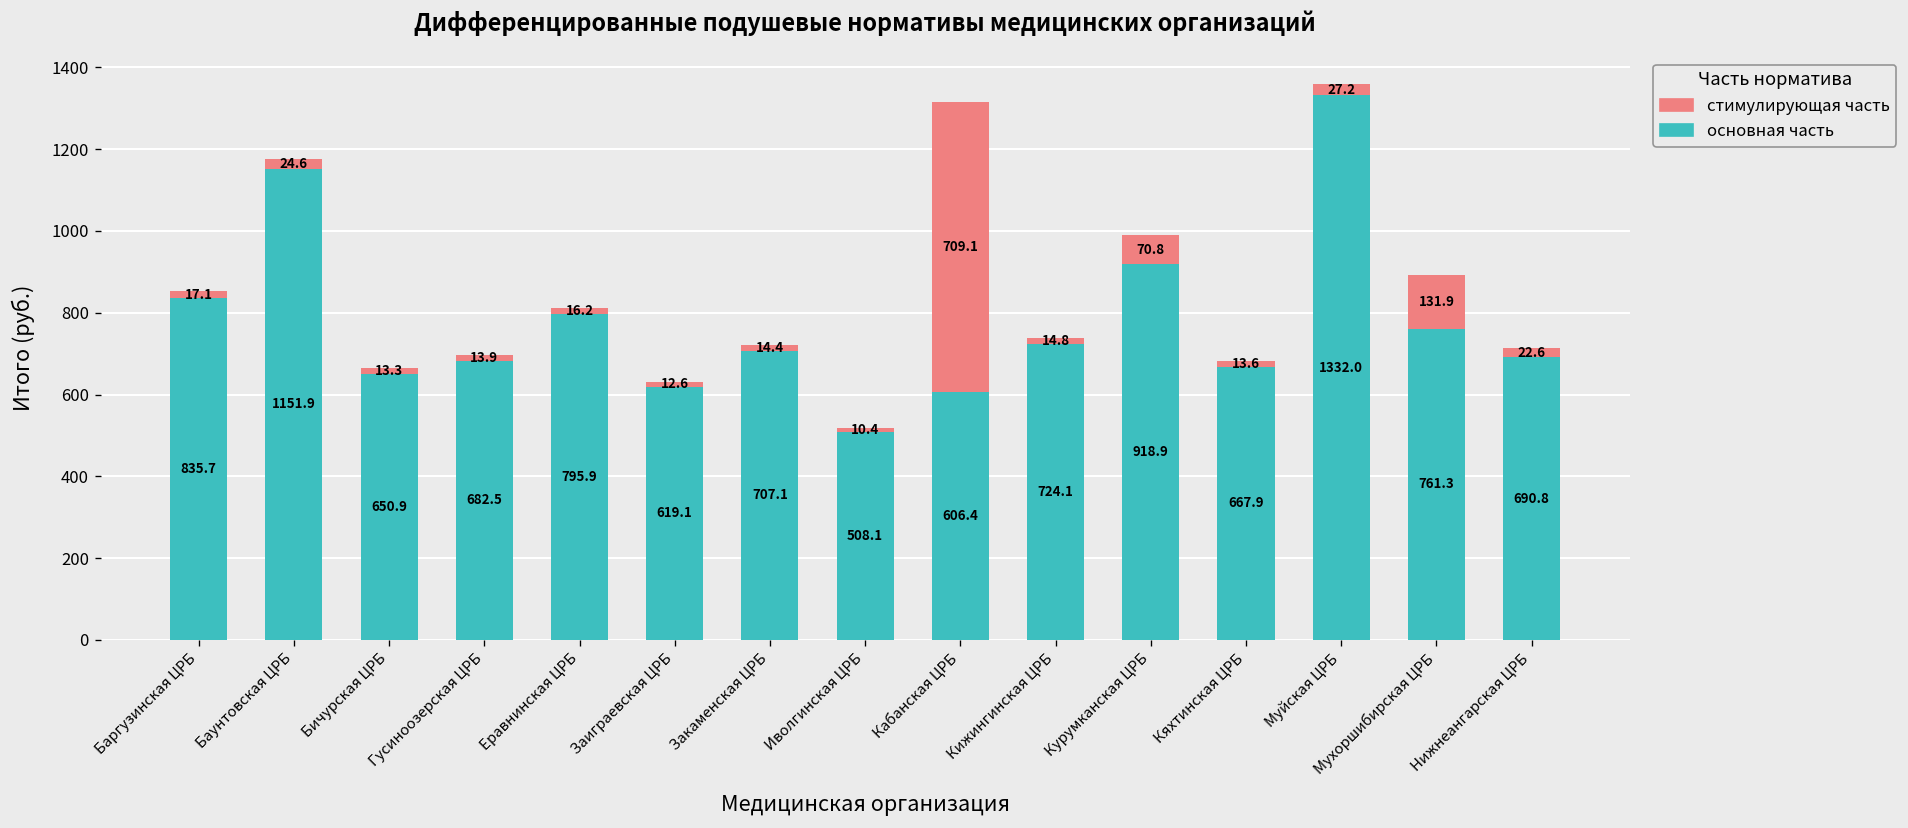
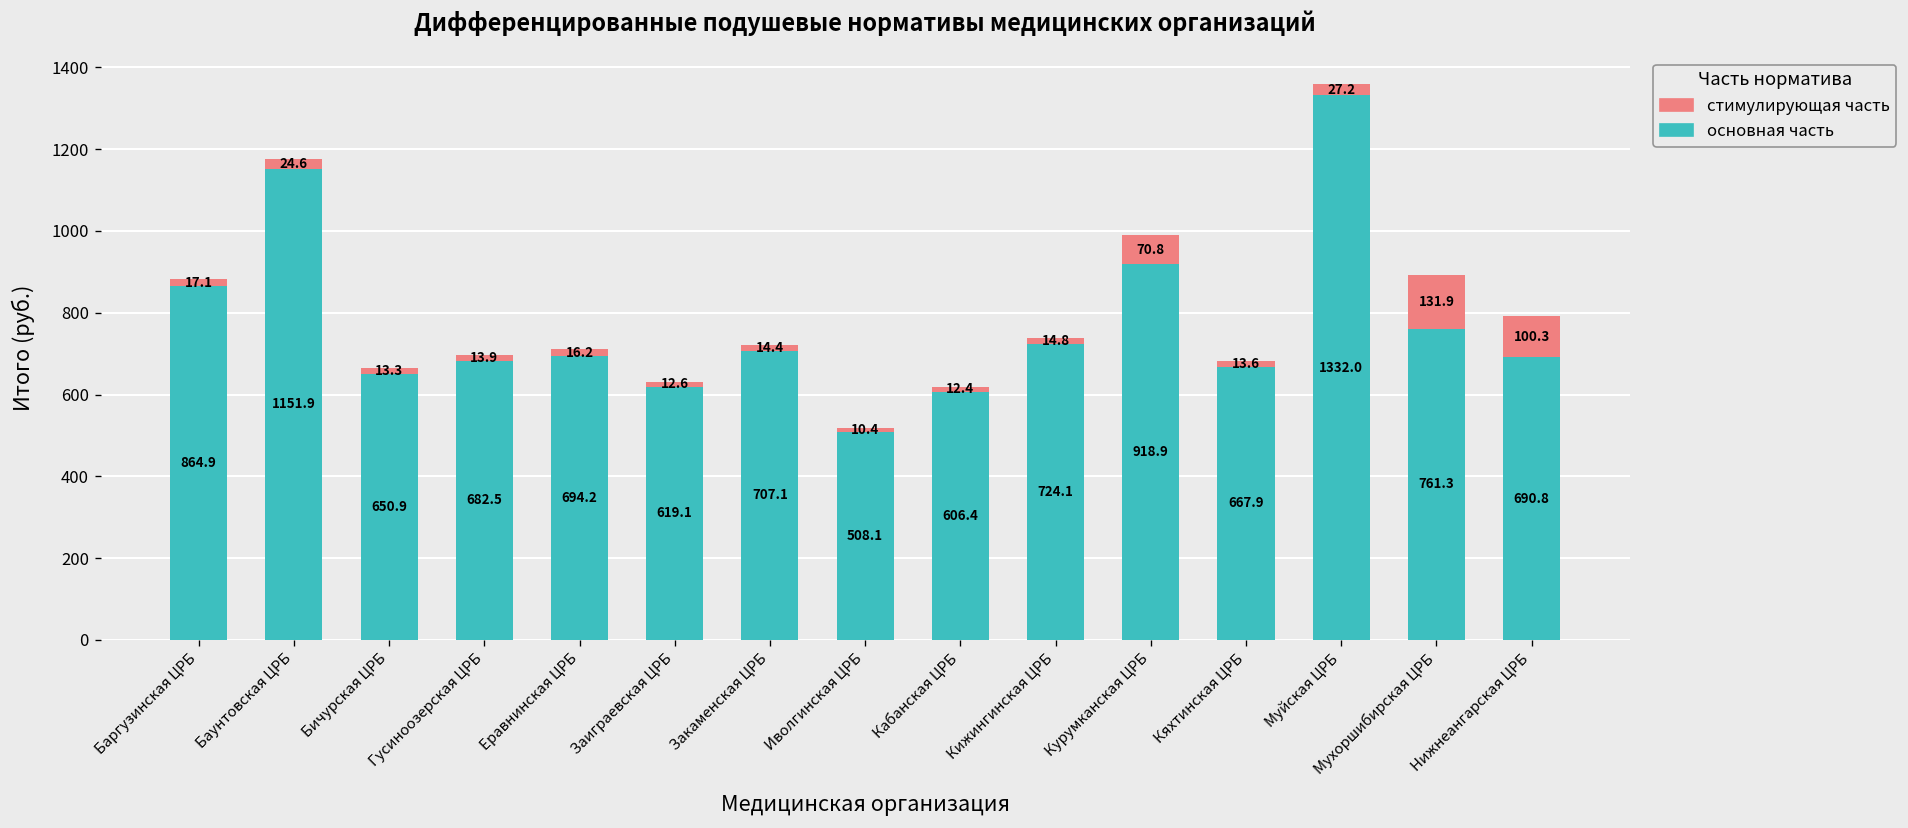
  {
    "основная часть": {
-     "Баргузинская ЦРБ": 835.7,
+     "Баргузинская ЦРБ": 864.9,
      "Баунтовская ЦРБ": 1151.9,
      "Бичурская ЦРБ": 650.9,
      "Гусиноозерская ЦРБ": 682.5,
-     "Еравнинская ЦРБ": 795.9,
+     "Еравнинская ЦРБ": 694.2,
      "Заиграевская ЦРБ": 619.1,
      "Закаменская ЦРБ": 707.1,
      "Иволгинская ЦРБ": 508.1,
      "Кабанская ЦРБ": 606.4,
      "Кижингинская ЦРБ": 724.1,
      "Курумканская ЦРБ": 918.9,
      "Кяхтинская ЦРБ": 667.9,
      "Муйская ЦРБ": 1332.0,
      "Мухоршибирская ЦРБ": 761.3,
      "Нижнеангарская ЦРБ": 690.8
    },
    "стимулирующая часть": {
      "Баргузинская ЦРБ": 17.1,
      "Баунтовская ЦРБ": 24.6,
      "Бичурская ЦРБ": 13.3,
      "Гусиноозерская ЦРБ": 13.9,
      "Еравнинская ЦРБ": 16.2,
      "Заиграевская ЦРБ": 12.6,
      "Закаменская ЦРБ": 14.4,
      "Иволгинская ЦРБ": 10.4,
-     "Кабанская ЦРБ": 709.1,
+     "Кабанская ЦРБ": 12.4,
      "Кижингинская ЦРБ": 14.8,
      "Курумканская ЦРБ": 70.8,
      "Кяхтинская ЦРБ": 13.6,
      "Муйская ЦРБ": 27.2,
      "Мухоршибирская ЦРБ": 131.9,
-     "Нижнеангарская ЦРБ": 22.6
+     "Нижнеангарская ЦРБ": 100.3
    }
  }
